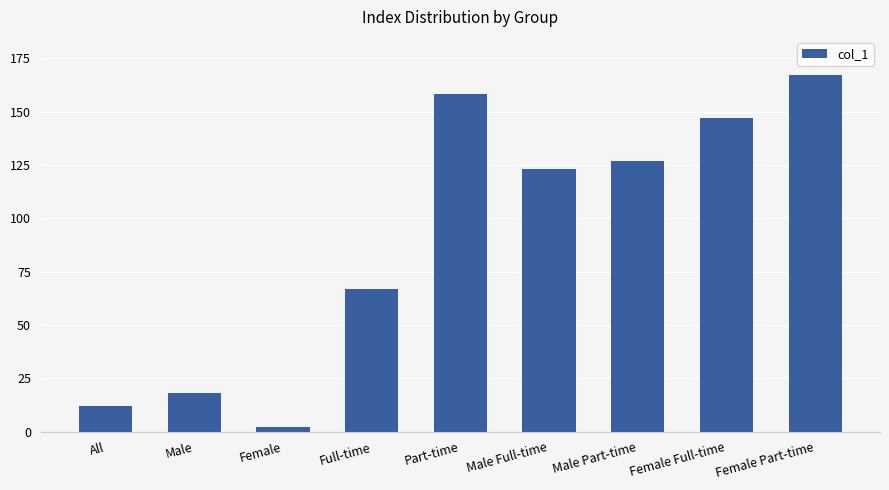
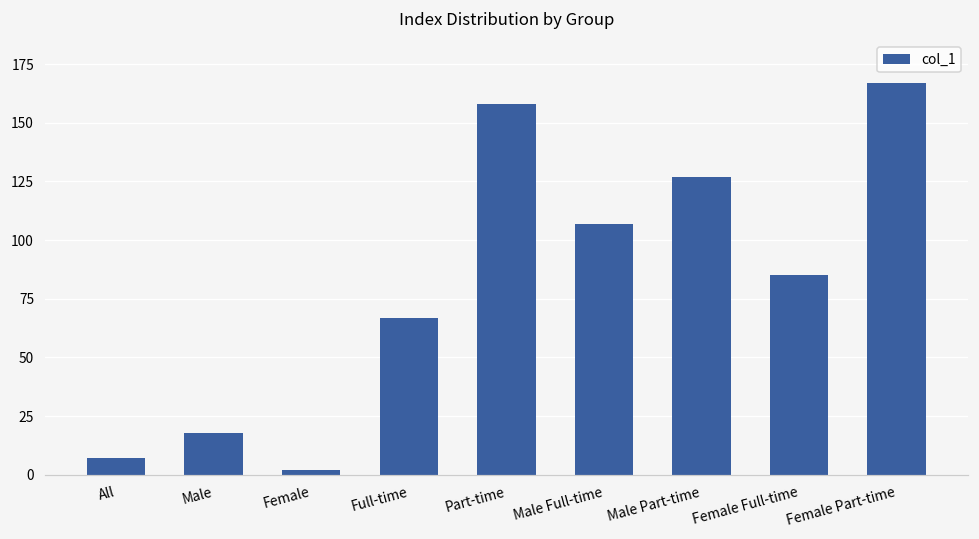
  {
-   "All": 12,
+   "All": 7,
    "Male": 18,
    "Female": 2,
    "Full-time": 67,
    "Part-time": 158,
-   "Male Full-time": 123,
+   "Male Full-time": 107,
    "Male Part-time": 127,
-   "Female Full-time": 147,
+   "Female Full-time": 85,
    "Female Part-time": 167
  }
